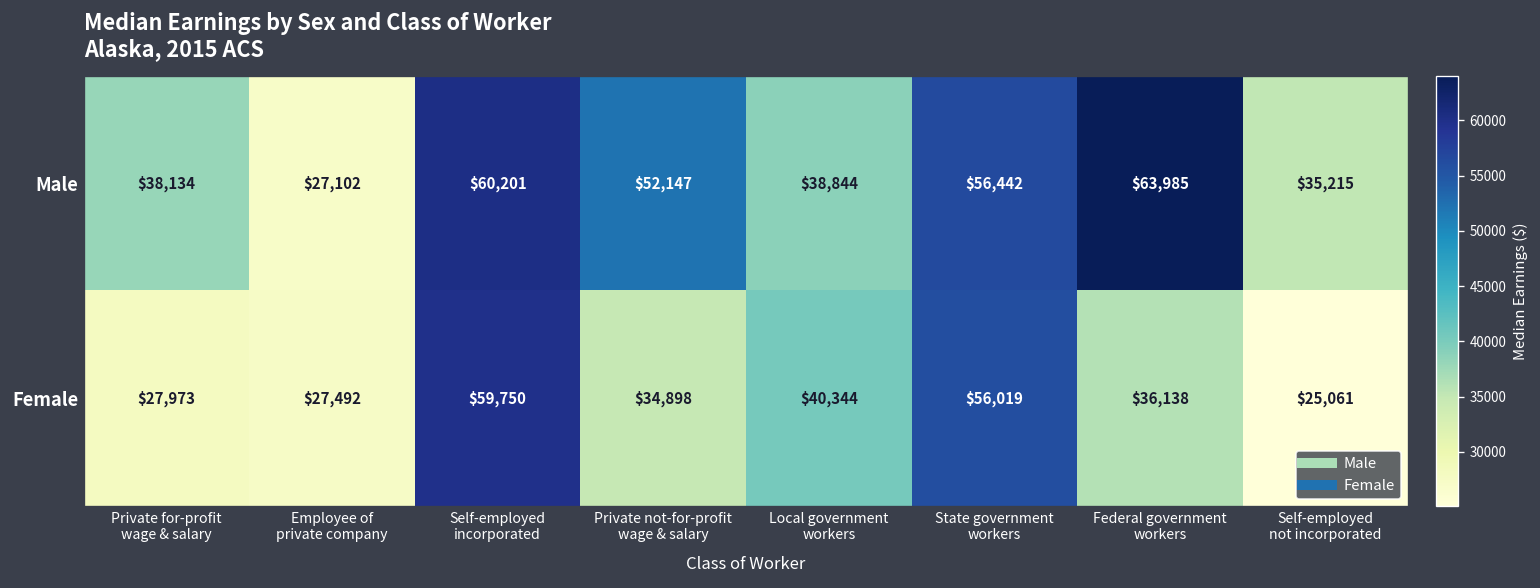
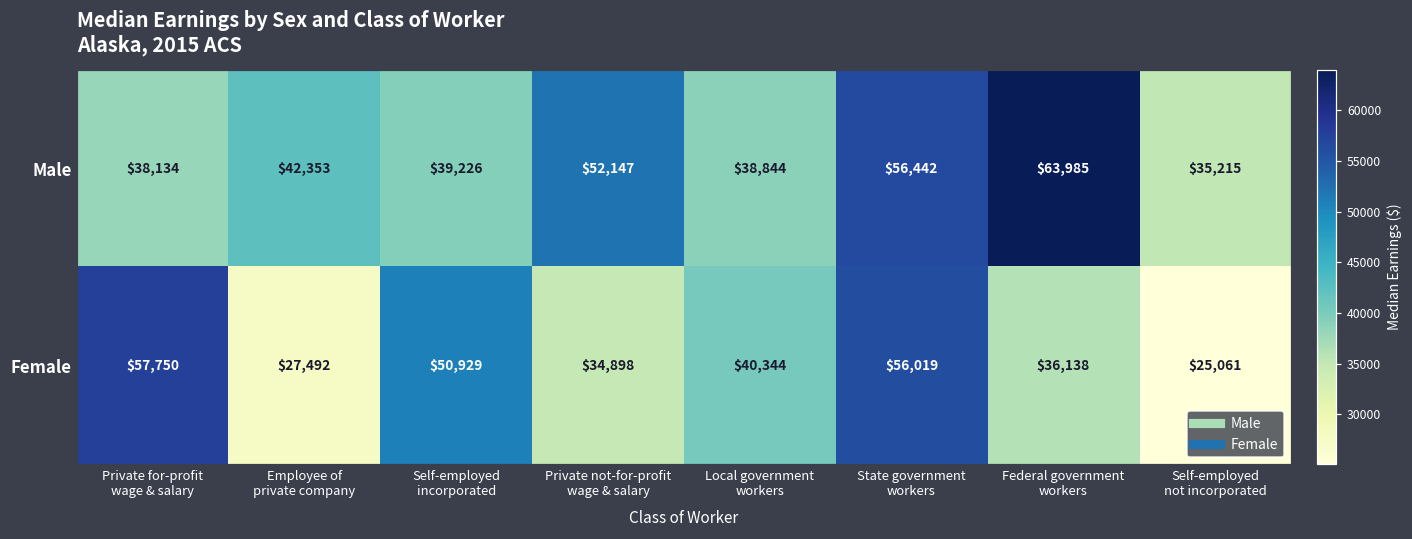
  {
    "Male": {
      "Private for-profit wage & salary": "$38,134",
-     "Employee of private company": "$27,102",
-     "Self-employed incorporated": "$60,201",
+     "Employee of private company": "$42,353",
+     "Self-employed incorporated": "$39,226",
      "Private not-for-profit wage & salary": "$52,147",
      "Local government workers": "$38,844",
      "State government workers": "$56,442",
      "Federal government workers": "$63,985",
      "Self-employed not incorporated": "$35,215"
    },
    "Female": {
-     "Private for-profit wage & salary": "$27,973",
+     "Private for-profit wage & salary": "$57,750",
      "Employee of private company": "$27,492",
-     "Self-employed incorporated": "$59,750",
+     "Self-employed incorporated": "$50,929",
      "Private not-for-profit wage & salary": "$34,898",
      "Local government workers": "$40,344",
      "State government workers": "$56,019",
      "Federal government workers": "$36,138",
      "Self-employed not incorporated": "$25,061"
    }
  }
